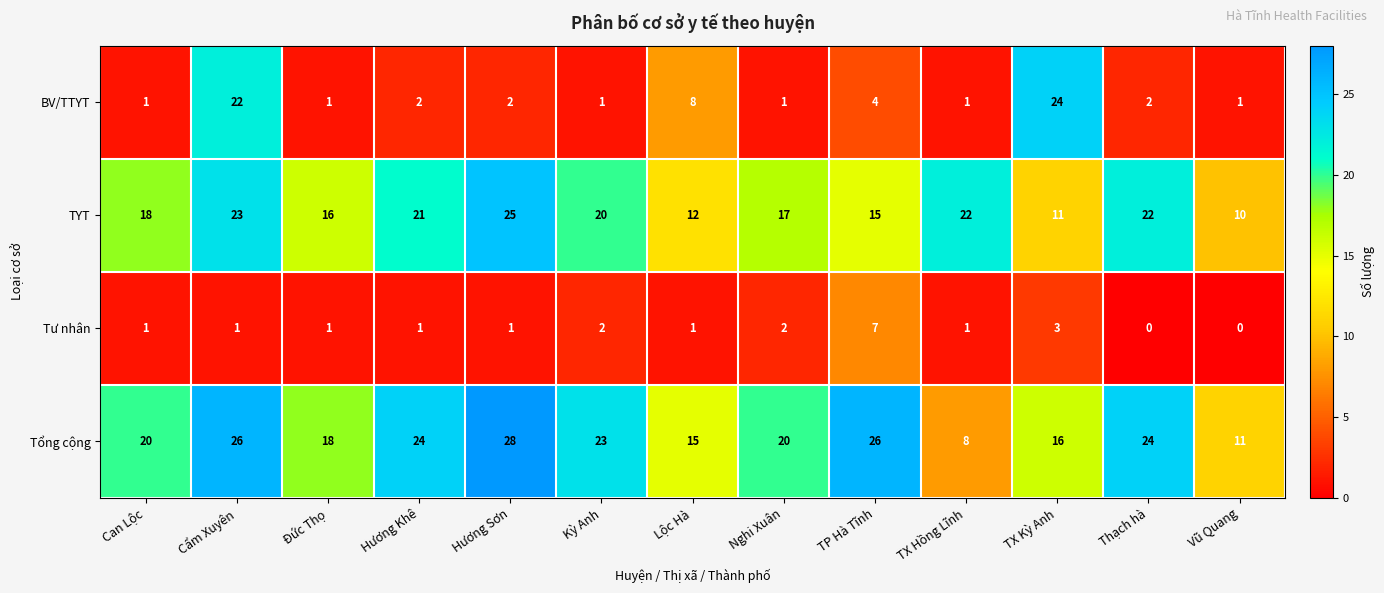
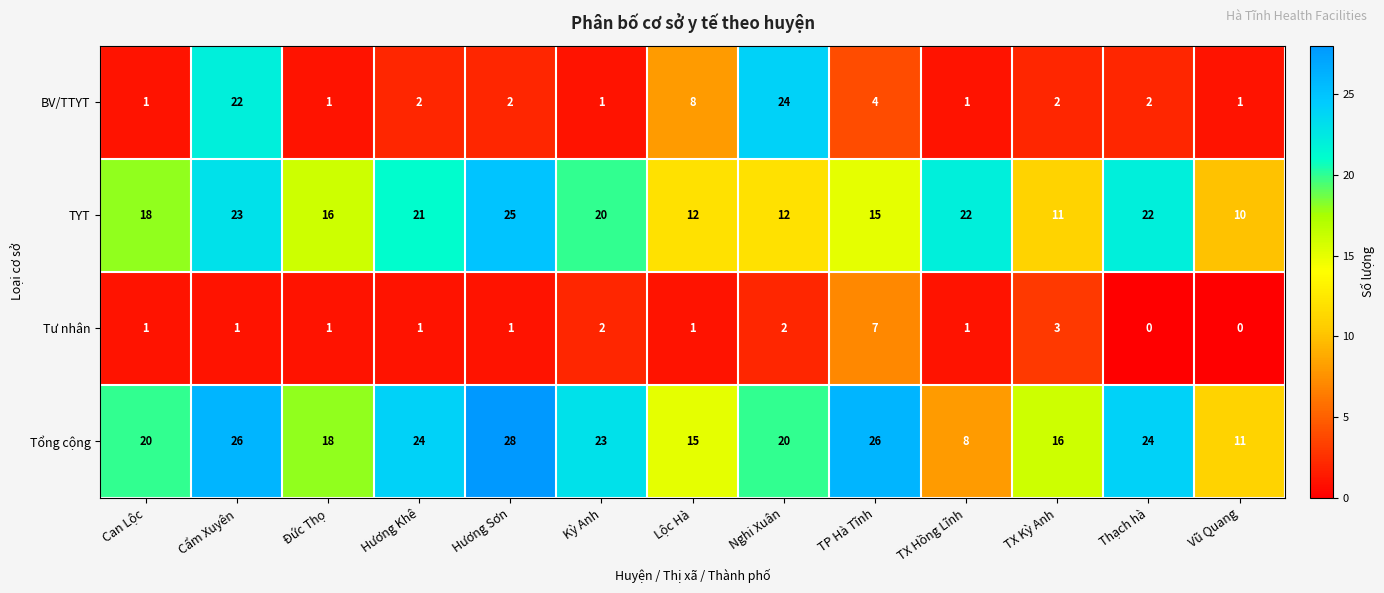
  {
    "BV/TTYT": {
      "Can Lộc": 1,
      "Cẩm Xuyên": 22,
      "Đức Thọ": 1,
      "Hương Khê": 2,
      "Hương Sơn": 2,
      "Kỳ Anh": 1,
      "Lộc Hà": 8,
-     "Nghi Xuân": 1,
+     "Nghi Xuân": 24,
      "TP Hà Tĩnh": 4,
      "TX Hồng Lĩnh": 1,
-     "TX Kỳ Anh": 24,
+     "TX Kỳ Anh": 2,
      "Thạch hà": 2,
      "Vũ Quang": 1
    },
    "TYT": {
      "Can Lộc": 18,
      "Cẩm Xuyên": 23,
      "Đức Thọ": 16,
      "Hương Khê": 21,
      "Hương Sơn": 25,
      "Kỳ Anh": 20,
      "Lộc Hà": 12,
-     "Nghi Xuân": 17,
+     "Nghi Xuân": 12,
      "TP Hà Tĩnh": 15,
      "TX Hồng Lĩnh": 22,
      "TX Kỳ Anh": 11,
      "Thạch hà": 22,
      "Vũ Quang": 10
    },
    "Tư nhân": {
      "Can Lộc": 1,
      "Cẩm Xuyên": 1,
      "Đức Thọ": 1,
      "Hương Khê": 1,
      "Hương Sơn": 1,
      "Kỳ Anh": 2,
      "Lộc Hà": 1,
      "Nghi Xuân": 2,
      "TP Hà Tĩnh": 7,
      "TX Hồng Lĩnh": 1,
      "TX Kỳ Anh": 3,
      "Thạch hà": 0,
      "Vũ Quang": 0
    },
    "Tổng cộng": {
      "Can Lộc": 20,
      "Cẩm Xuyên": 26,
      "Đức Thọ": 18,
      "Hương Khê": 24,
      "Hương Sơn": 28,
      "Kỳ Anh": 23,
      "Lộc Hà": 15,
      "Nghi Xuân": 20,
      "TP Hà Tĩnh": 26,
      "TX Hồng Lĩnh": 8,
      "TX Kỳ Anh": 16,
      "Thạch hà": 24,
      "Vũ Quang": 11
    }
  }
